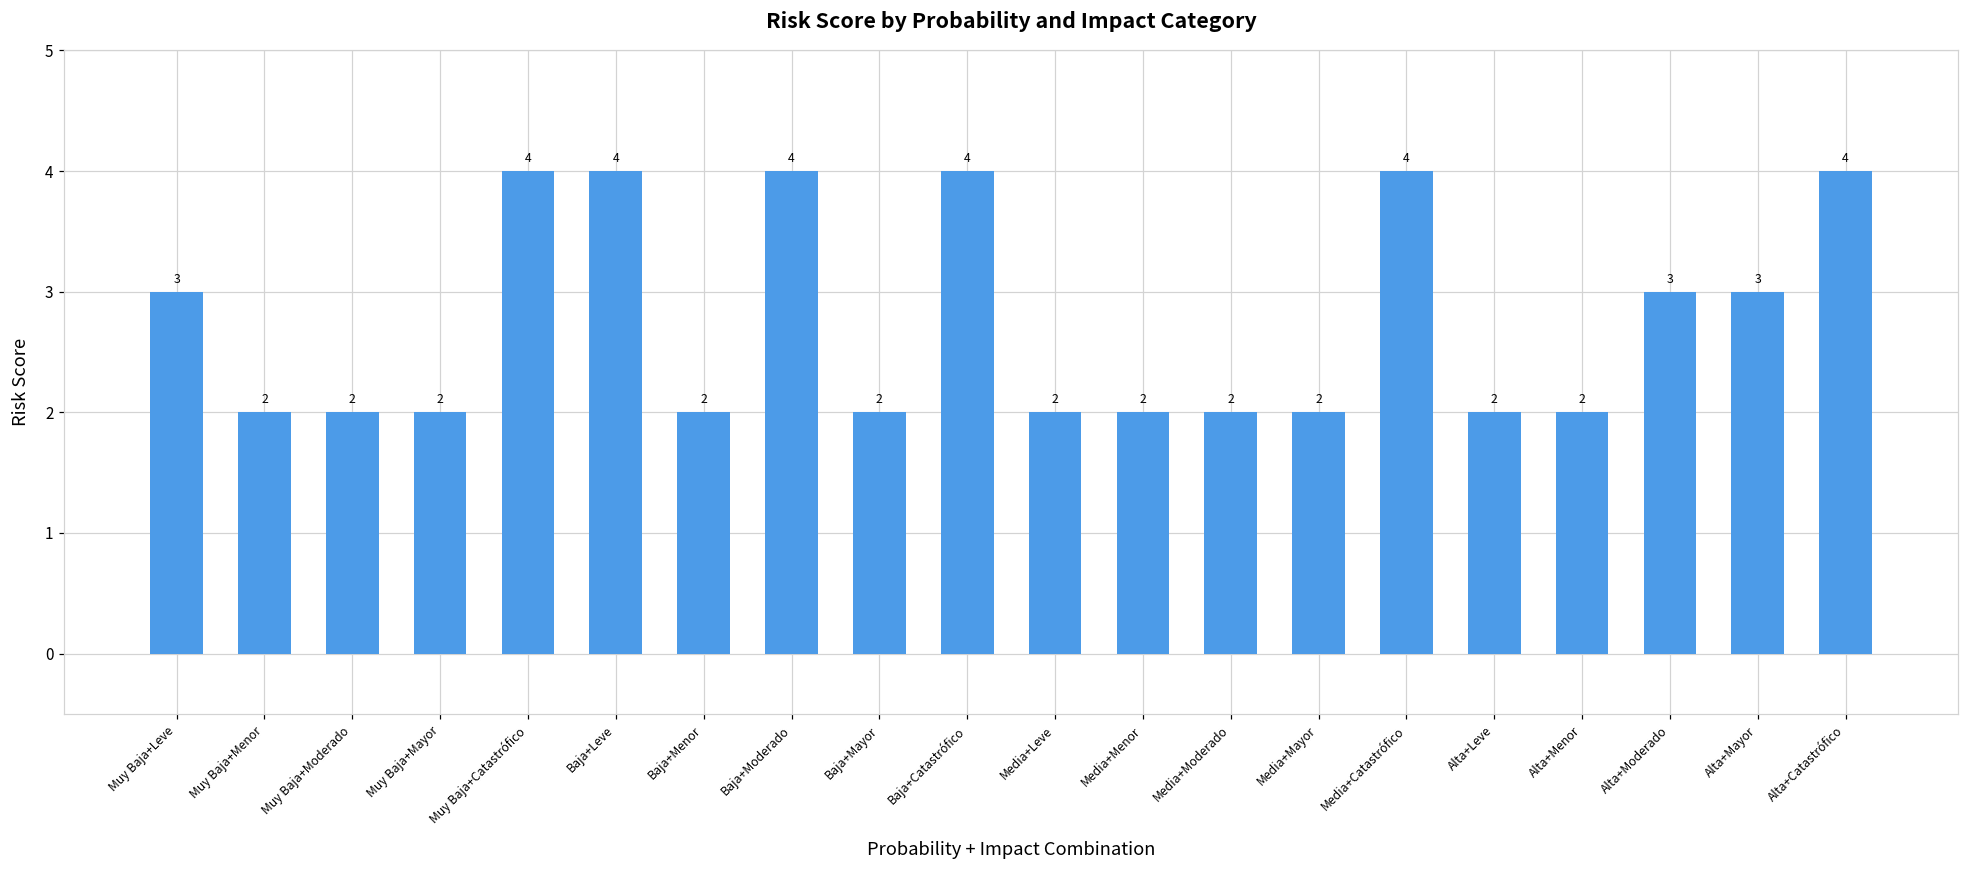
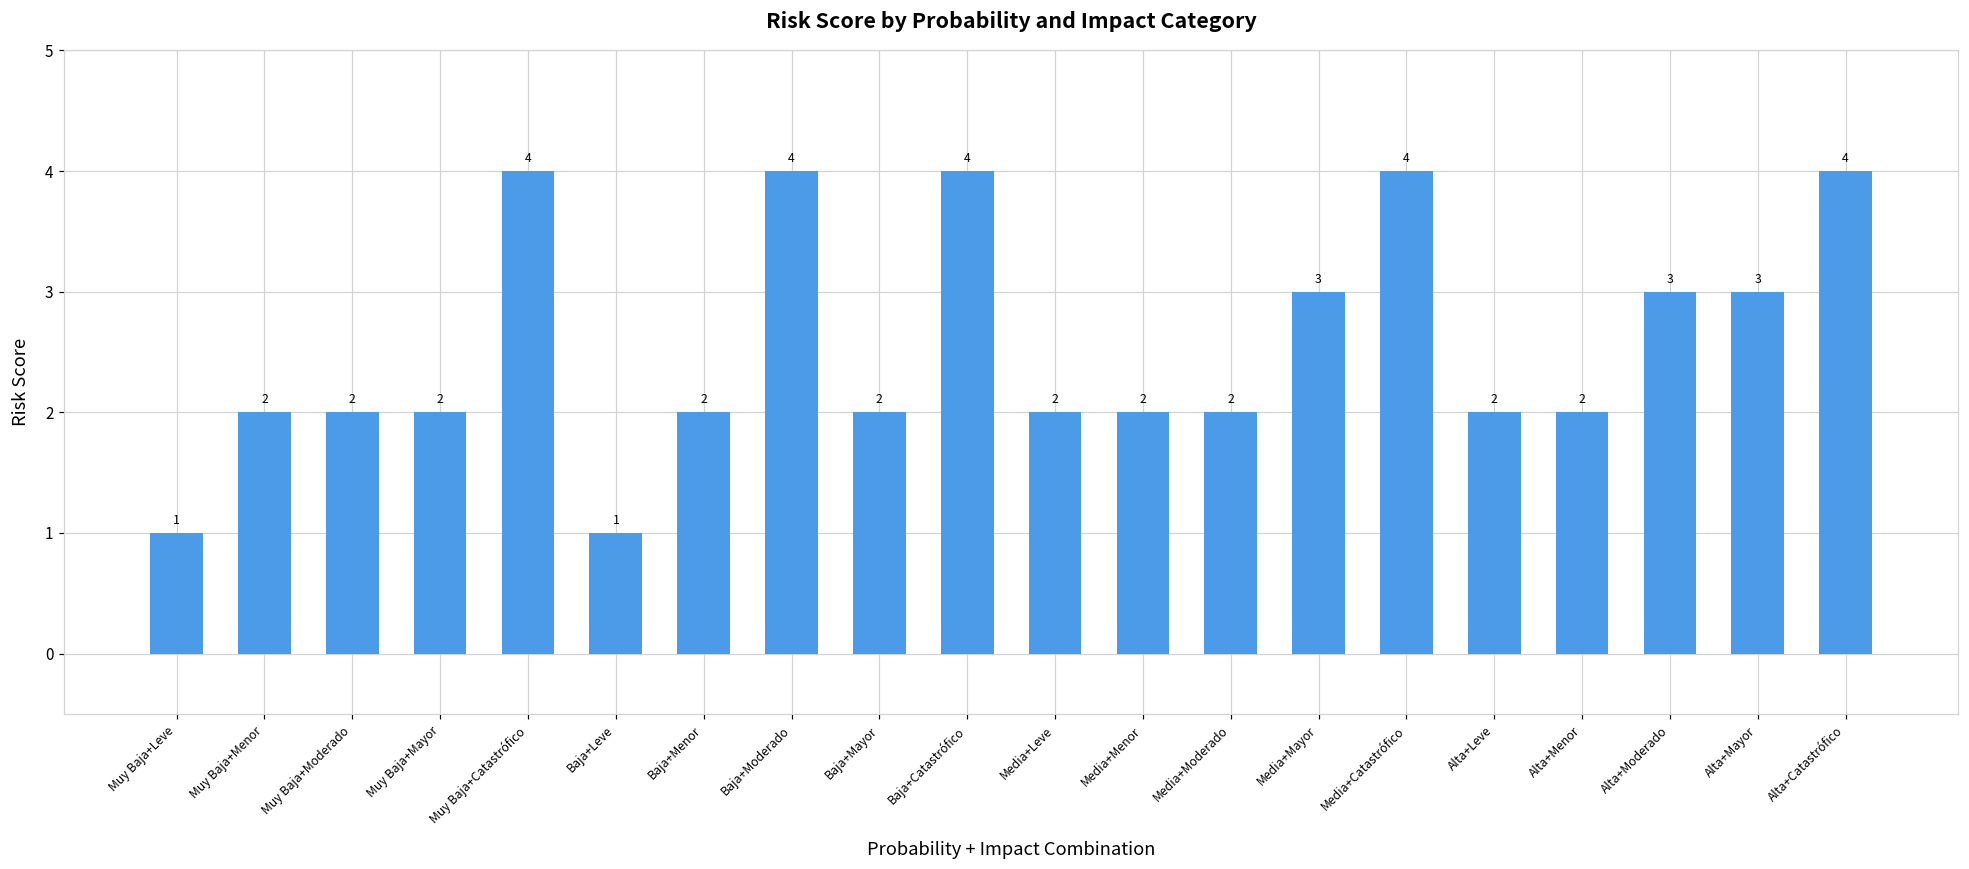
  {
-   "Muy Baja+Leve": 3,
+   "Muy Baja+Leve": 1,
    "Muy Baja+Menor": 2,
    "Muy Baja+Moderado": 2,
    "Muy Baja+Mayor": 2,
    "Muy Baja+Catastrófico": 4,
-   "Baja+Leve": 4,
+   "Baja+Leve": 1,
    "Baja+Menor": 2,
    "Baja+Moderado": 4,
    "Baja+Mayor": 2,
    "Baja+Catastrófico": 4,
    "Media+Leve": 2,
    "Media+Menor": 2,
    "Media+Moderado": 2,
-   "Media+Mayor": 2,
+   "Media+Mayor": 3,
    "Media+Catastrófico": 4,
    "Alta+Leve": 2,
    "Alta+Menor": 2,
    "Alta+Moderado": 3,
    "Alta+Mayor": 3,
    "Alta+Catastrófico": 4
  }
